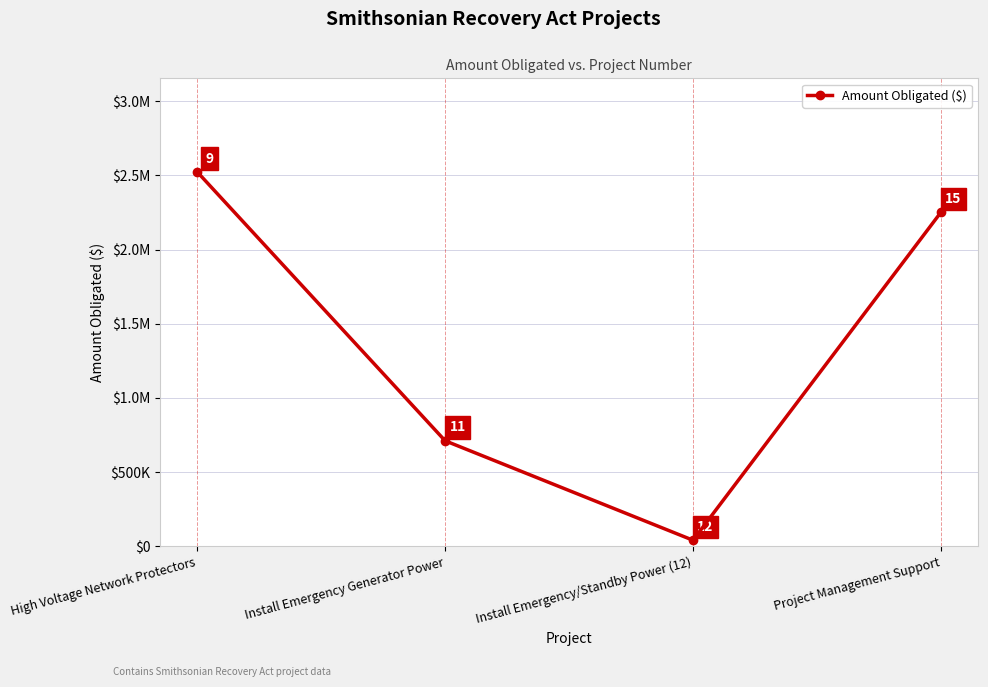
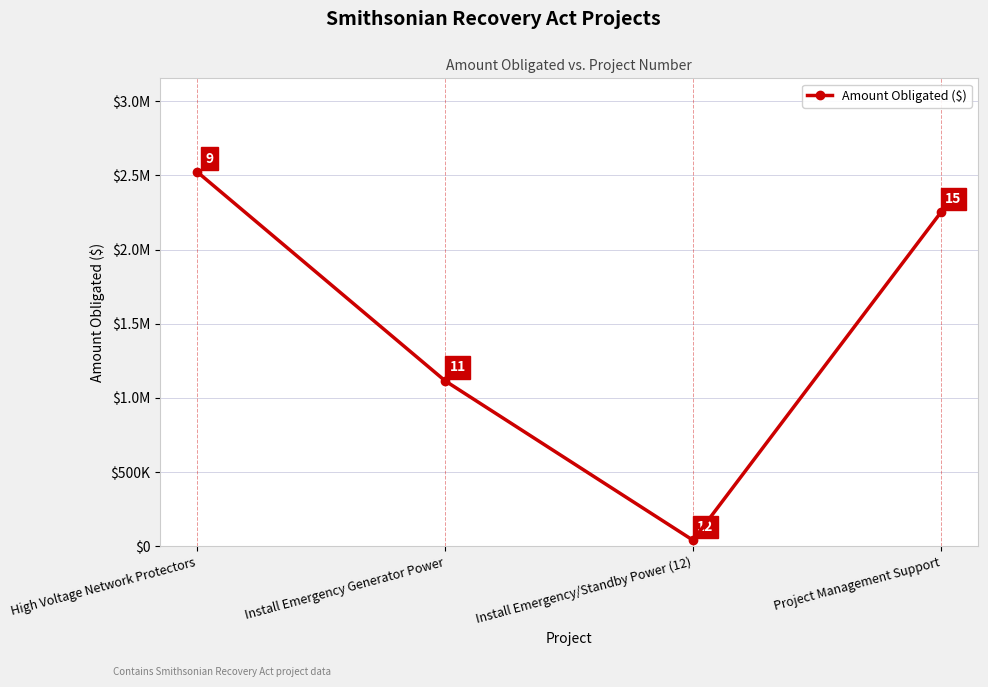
  {
-   "Install Emergency Generator Power": "$710000"
+   "Install Emergency Generator Power": "$1120000"
  }
